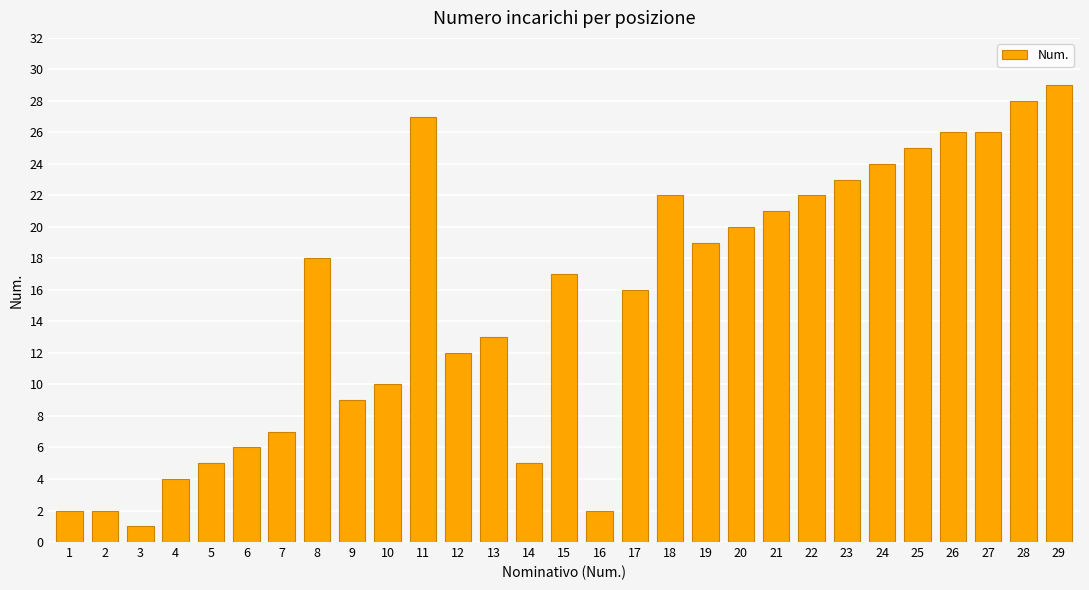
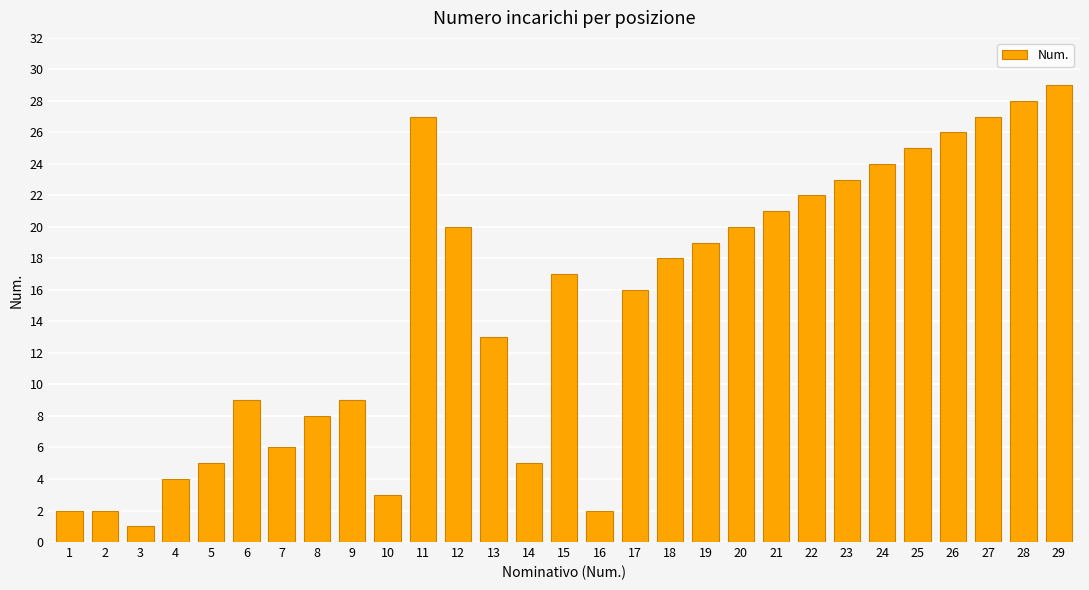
  {
    "1": 2,
    "2": 2,
    "3": 1,
    "4": 4,
    "5": 5,
-   "6": 6,
-   "7": 7,
-   "8": 18,
+   "6": 9,
+   "7": 6,
+   "8": 8,
    "9": 9,
-   "10": 10,
+   "10": 3,
    "11": 27,
-   "12": 12,
+   "12": 20,
    "13": 13,
    "14": 5,
    "15": 17,
    "16": 2,
    "17": 16,
-   "18": 22,
+   "18": 18,
    "19": 19,
    "20": 20,
    "21": 21,
    "22": 22,
    "23": 23,
    "24": 24,
    "25": 25,
    "26": 26,
-   "27": 26,
+   "27": 27,
    "28": 28,
    "29": 29
  }
